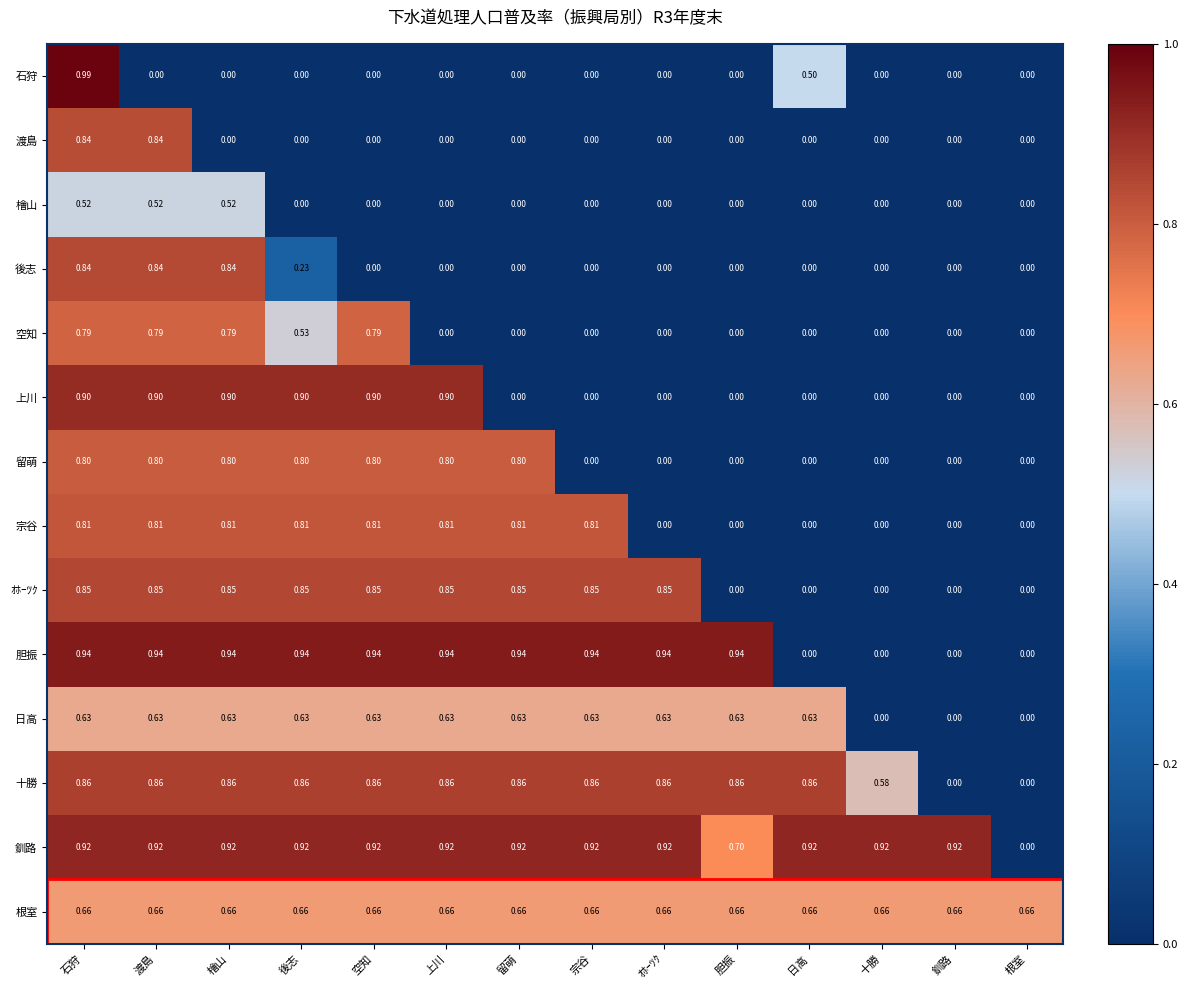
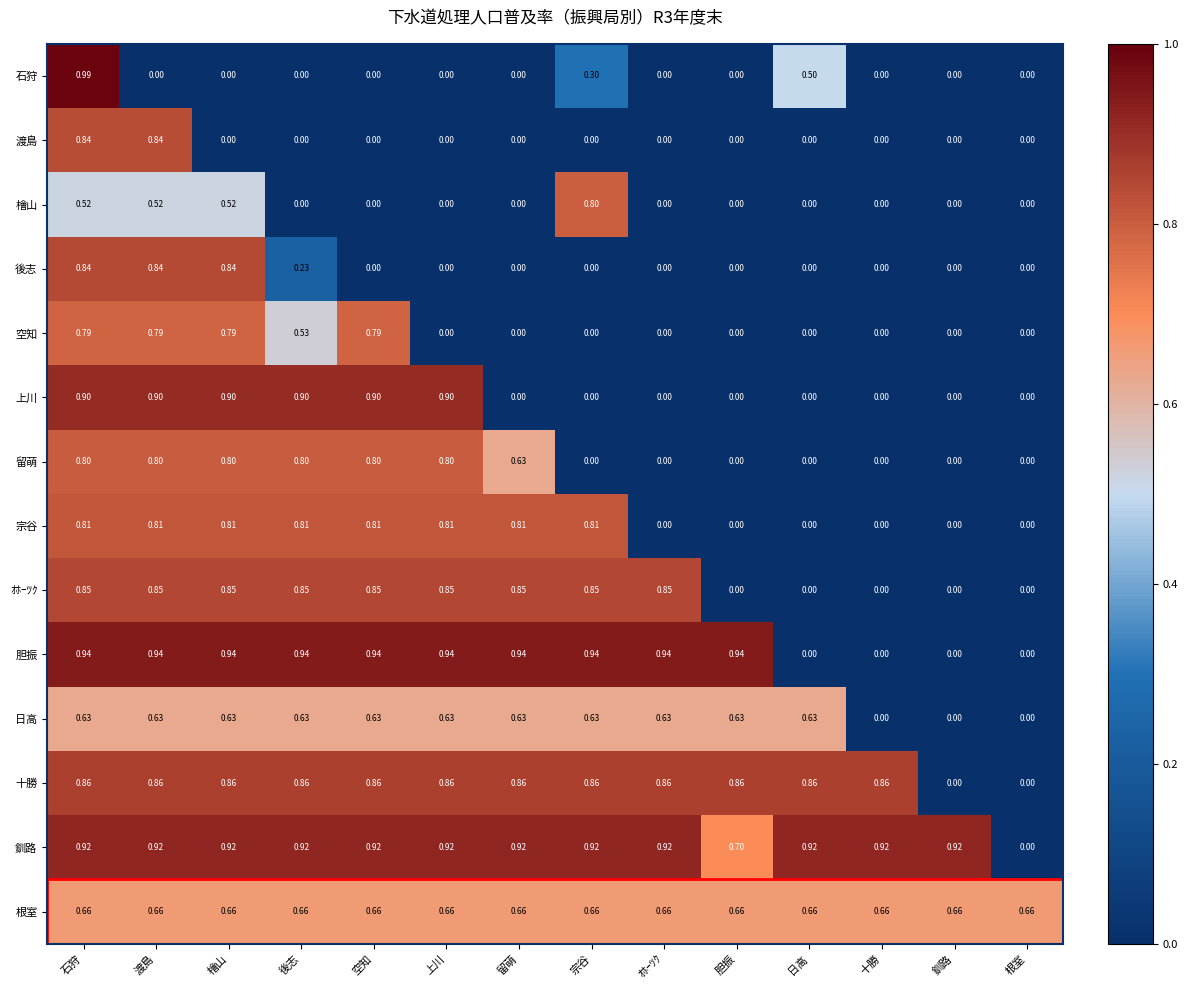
  {
    "石狩": {
      "石狩": 0.99,
      "渡島": 0.00,
      "檜山": 0.00,
      "後志": 0.00,
      "空知": 0.00,
      "上川": 0.00,
      "留萌": 0.00,
-     "宗谷": 0.00,
+     "宗谷": 0.30,
      "ｵﾎｰﾂｸ": 0.00,
      "胆振": 0.00,
      "日高": 0.50,
      "十勝": 0.00,
      "釧路": 0.00,
      "根室": 0.00
    },
    "渡島": {
      "石狩": 0.84,
      "渡島": 0.84,
      "檜山": 0.00,
      "後志": 0.00,
      "空知": 0.00,
      "上川": 0.00,
      "留萌": 0.00,
      "宗谷": 0.00,
      "ｵﾎｰﾂｸ": 0.00,
      "胆振": 0.00,
      "日高": 0.00,
      "十勝": 0.00,
      "釧路": 0.00,
      "根室": 0.00
    },
    "檜山": {
      "石狩": 0.52,
      "渡島": 0.52,
      "檜山": 0.52,
      "後志": 0.00,
      "空知": 0.00,
      "上川": 0.00,
      "留萌": 0.00,
-     "宗谷": 0.00,
+     "宗谷": 0.80,
      "ｵﾎｰﾂｸ": 0.00,
      "胆振": 0.00,
      "日高": 0.00,
      "十勝": 0.00,
      "釧路": 0.00,
      "根室": 0.00
    },
    "後志": {
      "石狩": 0.84,
      "渡島": 0.84,
      "檜山": 0.84,
      "後志": 0.23,
      "空知": 0.00,
      "上川": 0.00,
      "留萌": 0.00,
      "宗谷": 0.00,
      "ｵﾎｰﾂｸ": 0.00,
      "胆振": 0.00,
      "日高": 0.00,
      "十勝": 0.00,
      "釧路": 0.00,
      "根室": 0.00
    },
    "空知": {
      "石狩": 0.79,
      "渡島": 0.79,
      "檜山": 0.79,
      "後志": 0.53,
      "空知": 0.79,
      "上川": 0.00,
      "留萌": 0.00,
      "宗谷": 0.00,
      "ｵﾎｰﾂｸ": 0.00,
      "胆振": 0.00,
      "日高": 0.00,
      "十勝": 0.00,
      "釧路": 0.00,
      "根室": 0.00
    },
    "上川": {
      "石狩": 0.90,
      "渡島": 0.90,
      "檜山": 0.90,
      "後志": 0.90,
      "空知": 0.90,
      "上川": 0.90,
      "留萌": 0.00,
      "宗谷": 0.00,
      "ｵﾎｰﾂｸ": 0.00,
      "胆振": 0.00,
      "日高": 0.00,
      "十勝": 0.00,
      "釧路": 0.00,
      "根室": 0.00
    },
    "留萌": {
      "石狩": 0.80,
      "渡島": 0.80,
      "檜山": 0.80,
      "後志": 0.80,
      "空知": 0.80,
      "上川": 0.80,
-     "留萌": 0.80,
+     "留萌": 0.63,
      "宗谷": 0.00,
      "ｵﾎｰﾂｸ": 0.00,
      "胆振": 0.00,
      "日高": 0.00,
      "十勝": 0.00,
      "釧路": 0.00,
      "根室": 0.00
    },
    "宗谷": {
      "石狩": 0.81,
      "渡島": 0.81,
      "檜山": 0.81,
      "後志": 0.81,
      "空知": 0.81,
      "上川": 0.81,
      "留萌": 0.81,
      "宗谷": 0.81,
      "ｵﾎｰﾂｸ": 0.00,
      "胆振": 0.00,
      "日高": 0.00,
      "十勝": 0.00,
      "釧路": 0.00,
      "根室": 0.00
    },
    "ｵﾎｰﾂｸ": {
      "石狩": 0.85,
      "渡島": 0.85,
      "檜山": 0.85,
      "後志": 0.85,
      "空知": 0.85,
      "上川": 0.85,
      "留萌": 0.85,
      "宗谷": 0.85,
      "ｵﾎｰﾂｸ": 0.85,
      "胆振": 0.00,
      "日高": 0.00,
      "十勝": 0.00,
      "釧路": 0.00,
      "根室": 0.00
    },
    "胆振": {
      "石狩": 0.94,
      "渡島": 0.94,
      "檜山": 0.94,
      "後志": 0.94,
      "空知": 0.94,
      "上川": 0.94,
      "留萌": 0.94,
      "宗谷": 0.94,
      "ｵﾎｰﾂｸ": 0.94,
      "胆振": 0.94,
      "日高": 0.00,
      "十勝": 0.00,
      "釧路": 0.00,
      "根室": 0.00
    },
    "日高": {
      "石狩": 0.63,
      "渡島": 0.63,
      "檜山": 0.63,
      "後志": 0.63,
      "空知": 0.63,
      "上川": 0.63,
      "留萌": 0.63,
      "宗谷": 0.63,
      "ｵﾎｰﾂｸ": 0.63,
      "胆振": 0.63,
      "日高": 0.63,
      "十勝": 0.00,
      "釧路": 0.00,
      "根室": 0.00
    },
    "十勝": {
      "石狩": 0.86,
      "渡島": 0.86,
      "檜山": 0.86,
      "後志": 0.86,
      "空知": 0.86,
      "上川": 0.86,
      "留萌": 0.86,
      "宗谷": 0.86,
      "ｵﾎｰﾂｸ": 0.86,
      "胆振": 0.86,
      "日高": 0.86,
-     "十勝": 0.58,
+     "十勝": 0.86,
      "釧路": 0.00,
      "根室": 0.00
    },
    "釧路": {
      "石狩": 0.92,
      "渡島": 0.92,
      "檜山": 0.92,
      "後志": 0.92,
      "空知": 0.92,
      "上川": 0.92,
      "留萌": 0.92,
      "宗谷": 0.92,
      "ｵﾎｰﾂｸ": 0.92,
      "胆振": 0.70,
      "日高": 0.92,
      "十勝": 0.92,
      "釧路": 0.92,
      "根室": 0.00
    },
    "根室": {
      "石狩": 0.66,
      "渡島": 0.66,
      "檜山": 0.66,
      "後志": 0.66,
      "空知": 0.66,
      "上川": 0.66,
      "留萌": 0.66,
      "宗谷": 0.66,
      "ｵﾎｰﾂｸ": 0.66,
      "胆振": 0.66,
      "日高": 0.66,
      "十勝": 0.66,
      "釧路": 0.66,
      "根室": 0.66
    }
  }
